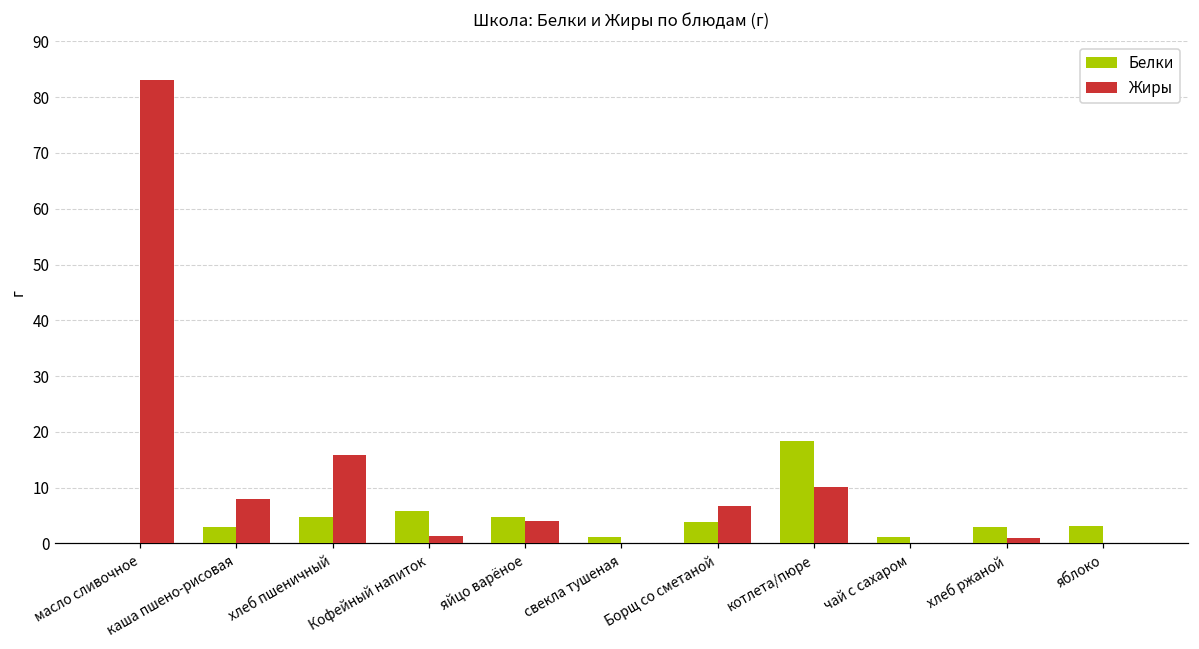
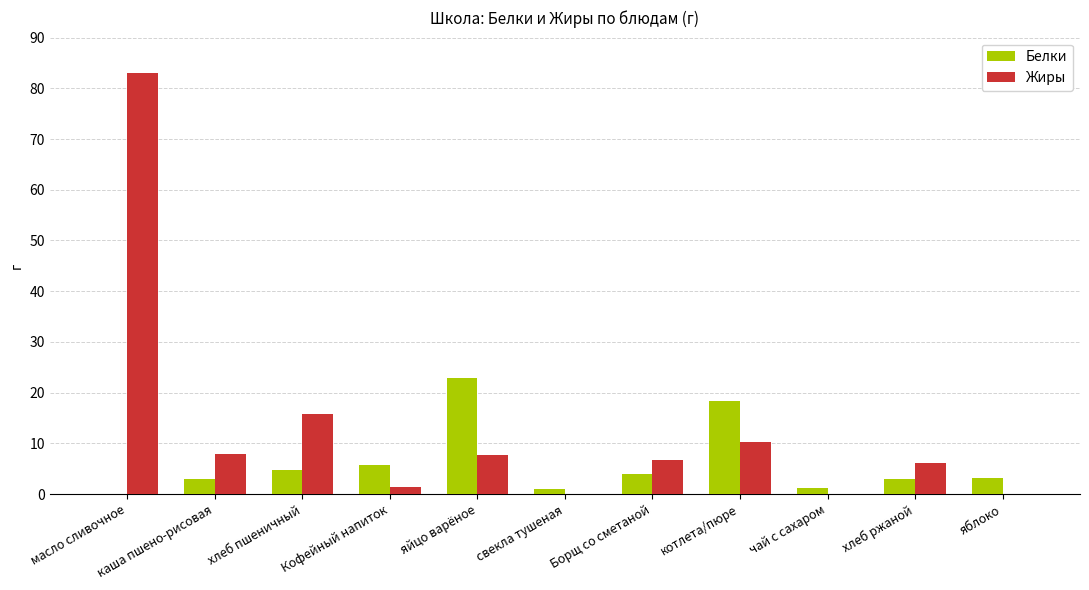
  {
    "Белки": {
      "каша пшено-рисовая": 3,
      "хлеб пшеничный": 5,
      "Кофейный напиток": 6,
-     "яйцо варёное": 5,
+     "яйцо варёное": 23,
      "свекла тушеная": 1,
      "Борщ со сметаной": 4,
      "котлета/пюре": 18,
      "чай с сахаром": 1,
      "хлеб ржаной": 3,
      "яблоко": 3
    },
    "Жиры": {
      "масло сливочное": 83,
      "каша пшено-рисовая": 8,
      "хлеб пшеничный": 16,
      "Кофейный напиток": 1,
-     "яйцо варёное": 4,
+     "яйцо варёное": 8,
      "свекла тушеная": 0,
      "Борщ со сметаной": 7,
      "котлета/пюре": 10,
      "чай с сахаром": 0,
-     "хлеб ржаной": 1,
+     "хлеб ржаной": 6,
      "яблоко": 0
    }
  }
